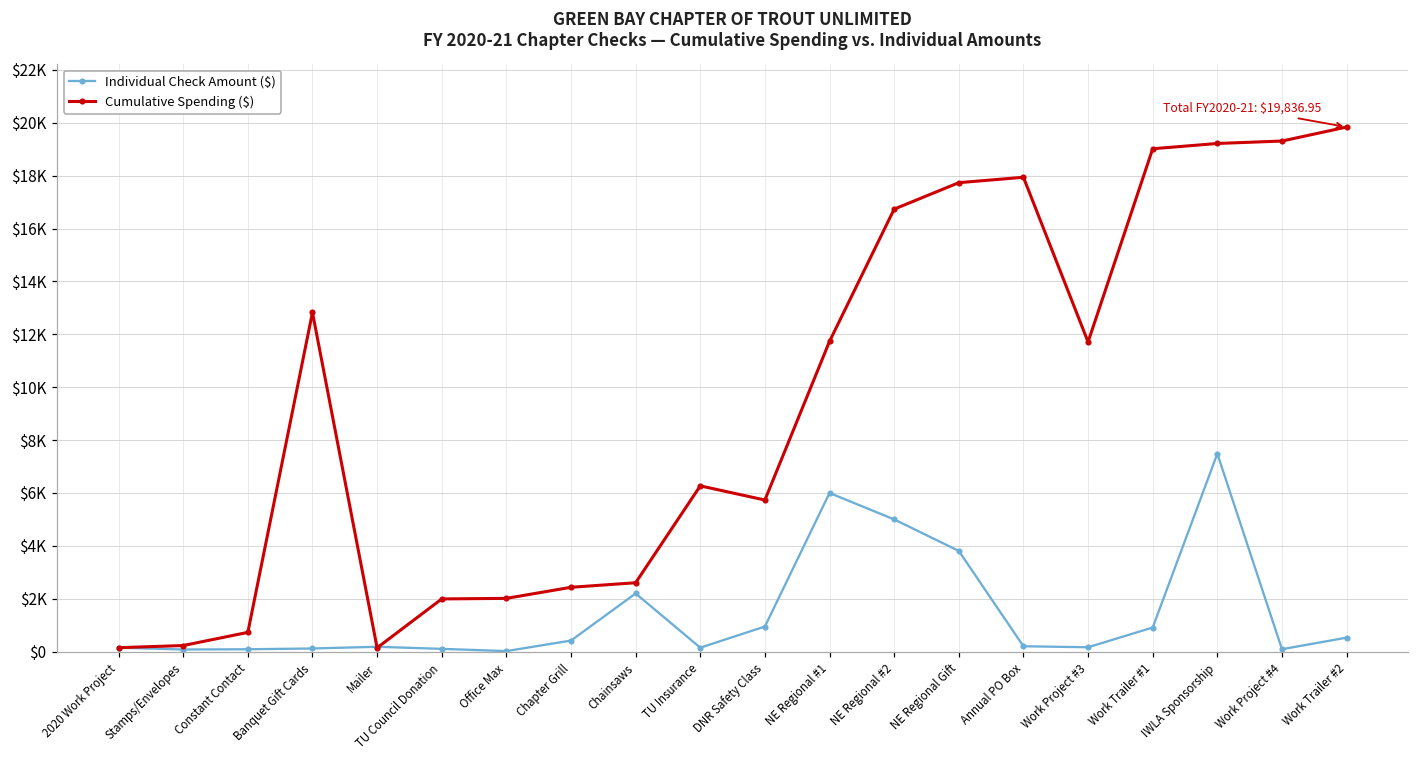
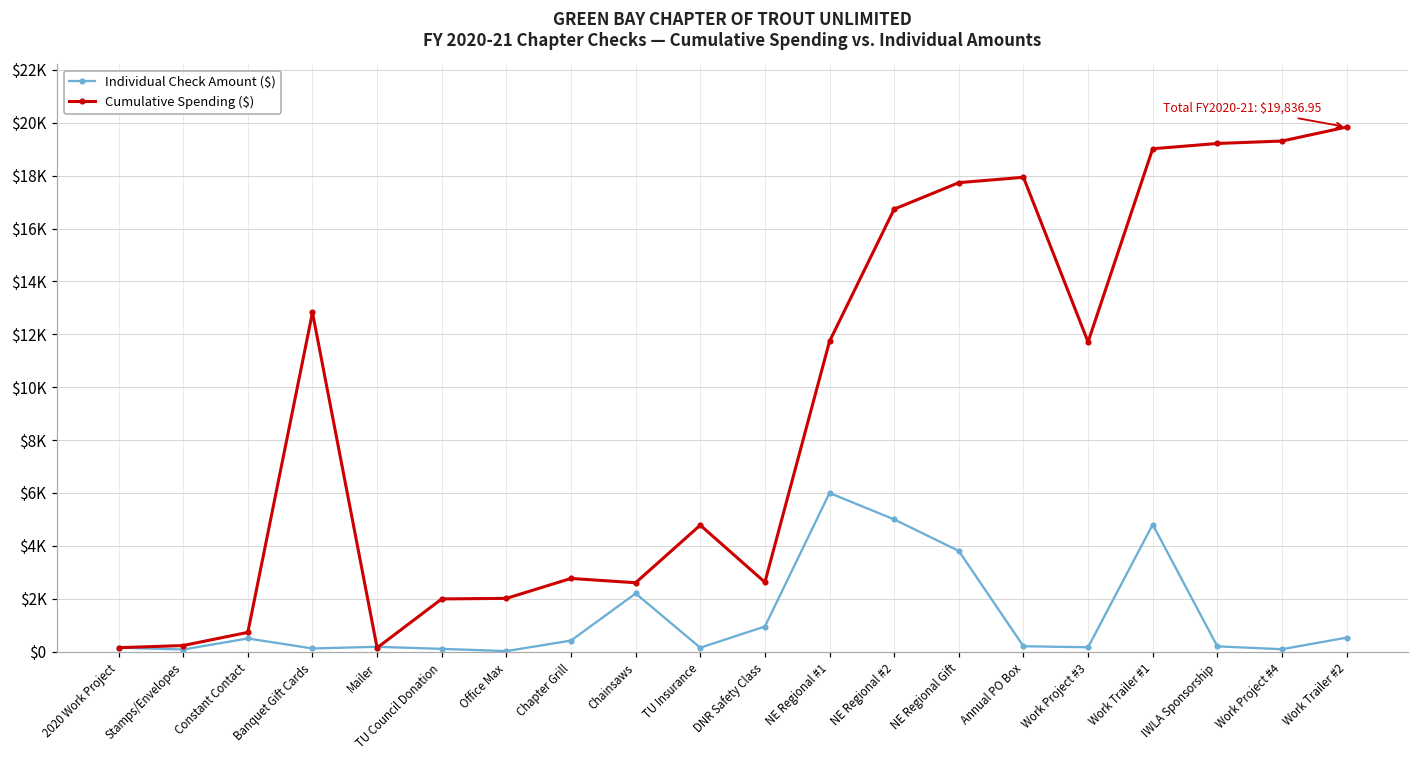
  {
    "Individual Check Amount ($)": {
      "Stamps/Envelopes": "$100",
-     "Constant Contact": "$100",
+     "Constant Contact": "$500",
      "Banquet Gift Cards": "$100",
      "TU Council Donation": "$100",
      "Office Max": "$0",
      "Chapter Grill": "$400",
      "Chainsaws": "$2200",
      "TU Insurance": "$200",
      "DNR Safety Class": "$1000",
      "NE Regional #1": "$6000",
      "NE Regional #2": "$5000",
      "NE Regional Gift": "$3800",
      "Annual PO Box": "$200",
      "Work Project #3": "$200",
-     "Work Trailer #1": "$900",
-     "IWLA Sponsorship": "$7500",
+     "Work Trailer #1": "$4800",
+     "IWLA Sponsorship": "$200",
      "Work Project #4": "$100",
      "Work Trailer #2": "$500"
    },
    "Cumulative Spending ($)": {
      "Stamps/Envelopes": "$200",
      "Constant Contact": "$700",
      "Banquet Gift Cards": "$12800",
      "TU Council Donation": "$2000",
      "Office Max": "$2000",
-     "Chapter Grill": "$2400",
+     "Chapter Grill": "$2800",
      "Chainsaws": "$2600",
-     "TU Insurance": "$6300",
-     "DNR Safety Class": "$5700",
+     "TU Insurance": "$4800",
+     "DNR Safety Class": "$2600",
      "NE Regional #1": "$11700",
      "NE Regional #2": "$16700",
      "NE Regional Gift": "$17700",
      "Annual PO Box": "$17900",
      "Work Project #3": "$11700",
      "Work Trailer #1": "$19000",
      "IWLA Sponsorship": "$19200",
      "Work Project #4": "$19300"
    }
  }
